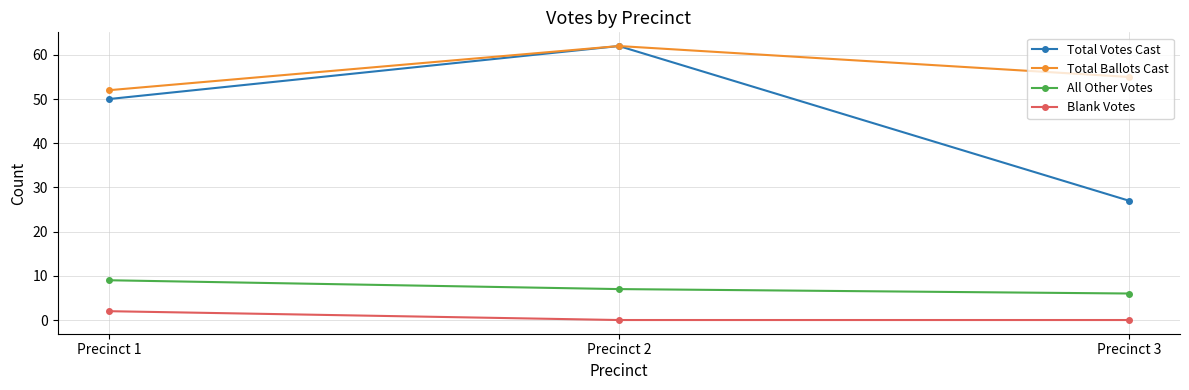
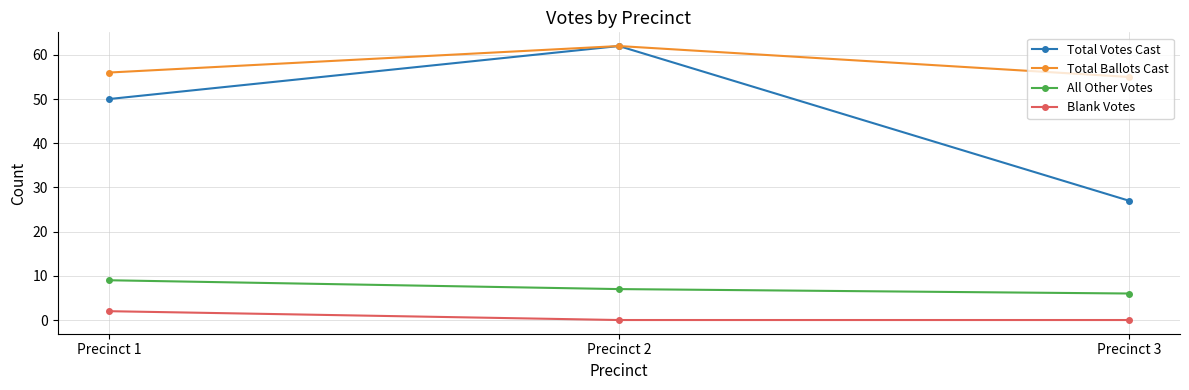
  {
    "Total Votes Cast": {
      "Precinct 1": 50,
      "Precinct 3": 27
    },
    "Total Ballots Cast": {
-     "Precinct 1": 52
+     "Precinct 1": 56
    },
    "All Other Votes": {
      "Precinct 1": 9,
      "Precinct 2": 7,
      "Precinct 3": 6
    },
    "Blank Votes": {
      "Precinct 1": 2,
      "Precinct 2": 0,
      "Precinct 3": 0
    }
  }
